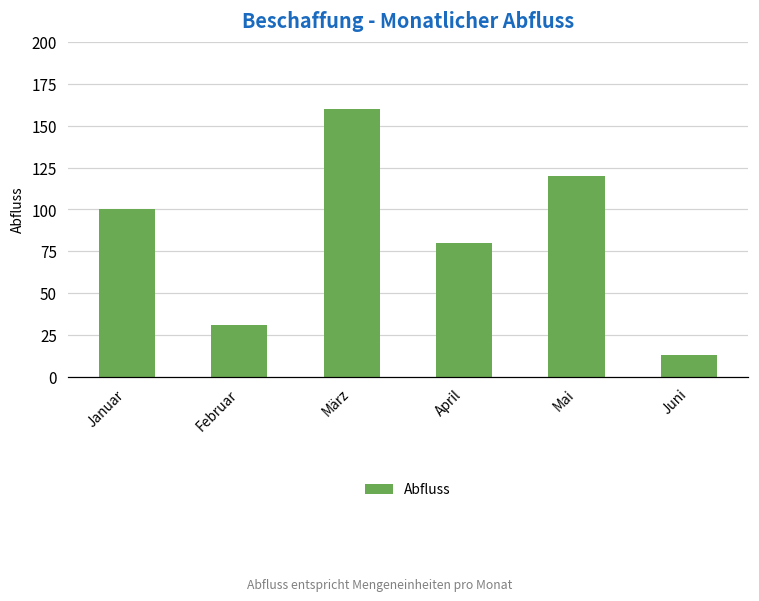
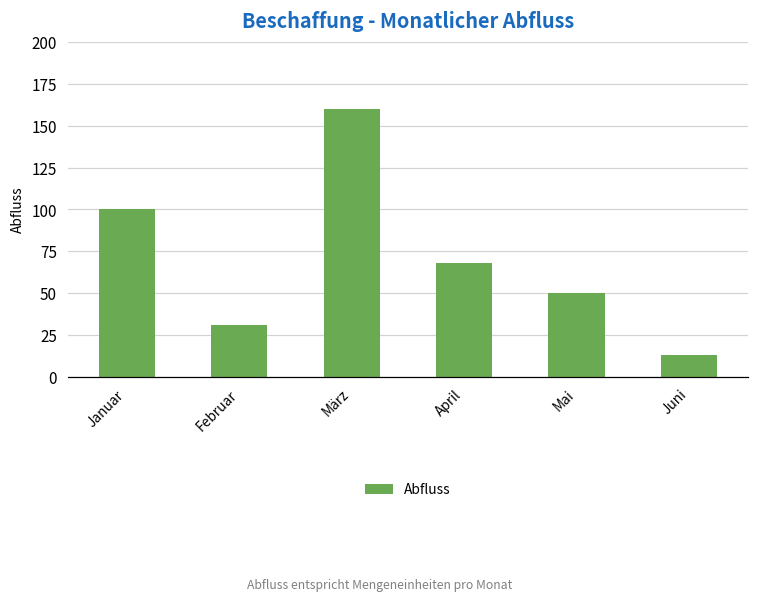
  {
    "Januar": 100,
    "Februar": 31,
    "März": 160,
-   "April": 80,
-   "Mai": 120,
+   "April": 68,
+   "Mai": 50,
    "Juni": 13
  }
